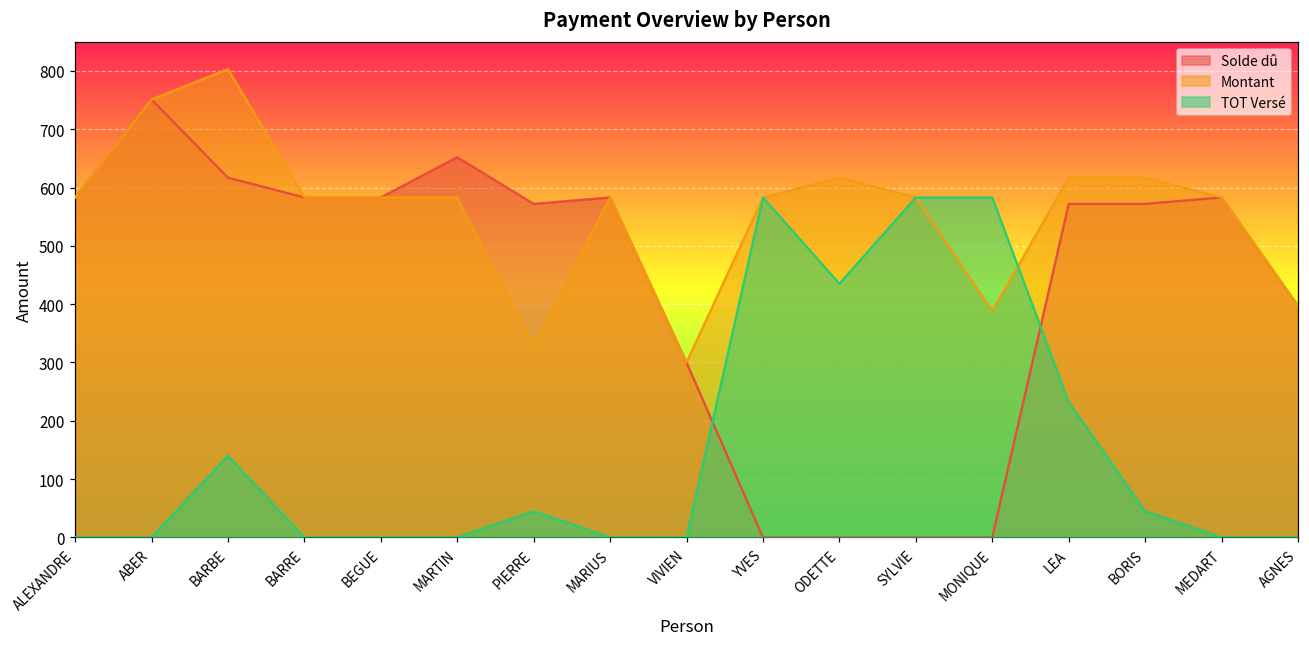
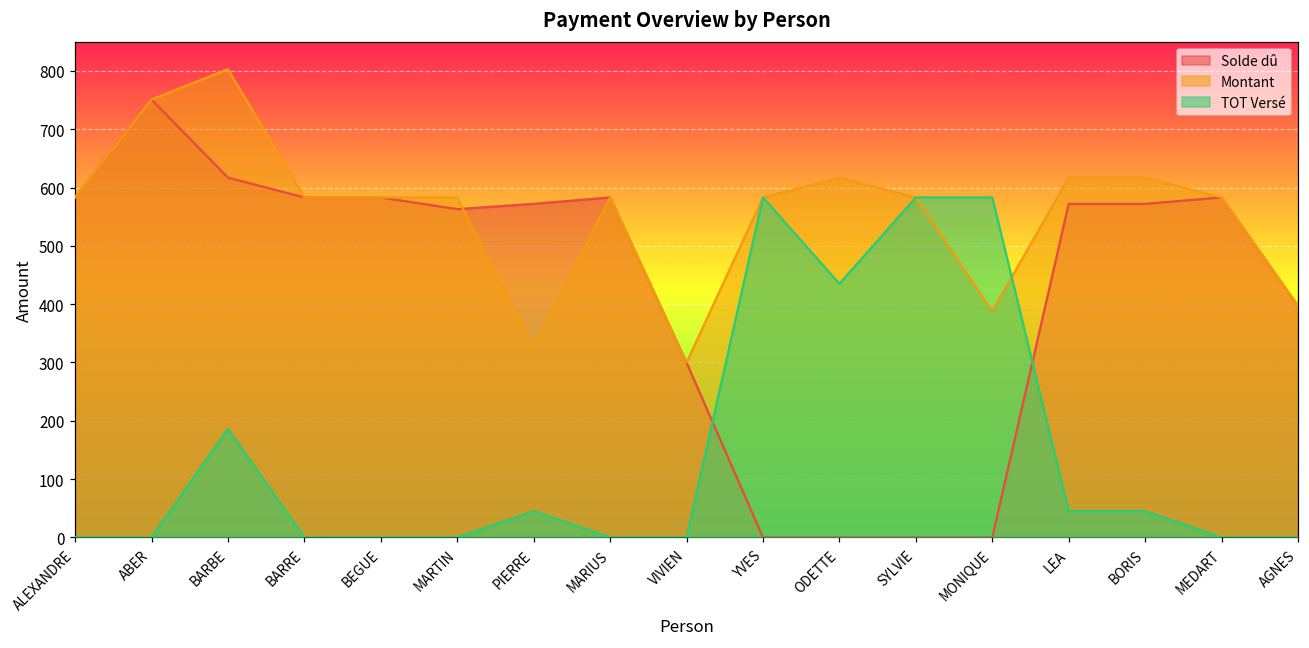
  {
    "Solde dû": {
      "BARBE": 620,
-     "MARTIN": 650,
+     "MARTIN": 560,
      "PIERRE": 570,
      "YVES": 0,
      "ODETTE": 0,
      "SYLVIE": 0,
      "MONIQUE": 0,
      "LEA": 570,
      "BORIS": 570
    },
    "Montant": {
      "BARBE": 800,
      "MARTIN": 580,
      "PIERRE": 330,
      "ODETTE": 620,
      "MONIQUE": 390,
      "LEA": 620,
      "BORIS": 620
    },
    "TOT Versé": {
      "ALEXANDRE": 0,
      "ABER": 0,
-     "BARBE": 140,
+     "BARBE": 190,
      "BARRE": 0,
      "BEGUE": 0,
      "MARTIN": 0,
      "PIERRE": 50,
      "MARIUS": 0,
      "VIVIEN": 0,
      "ODETTE": 440,
      "MONIQUE": 580,
-     "LEA": 230,
+     "LEA": 50,
      "BORIS": 50,
      "MEDART": 0,
      "AGNES": 0
    }
  }
